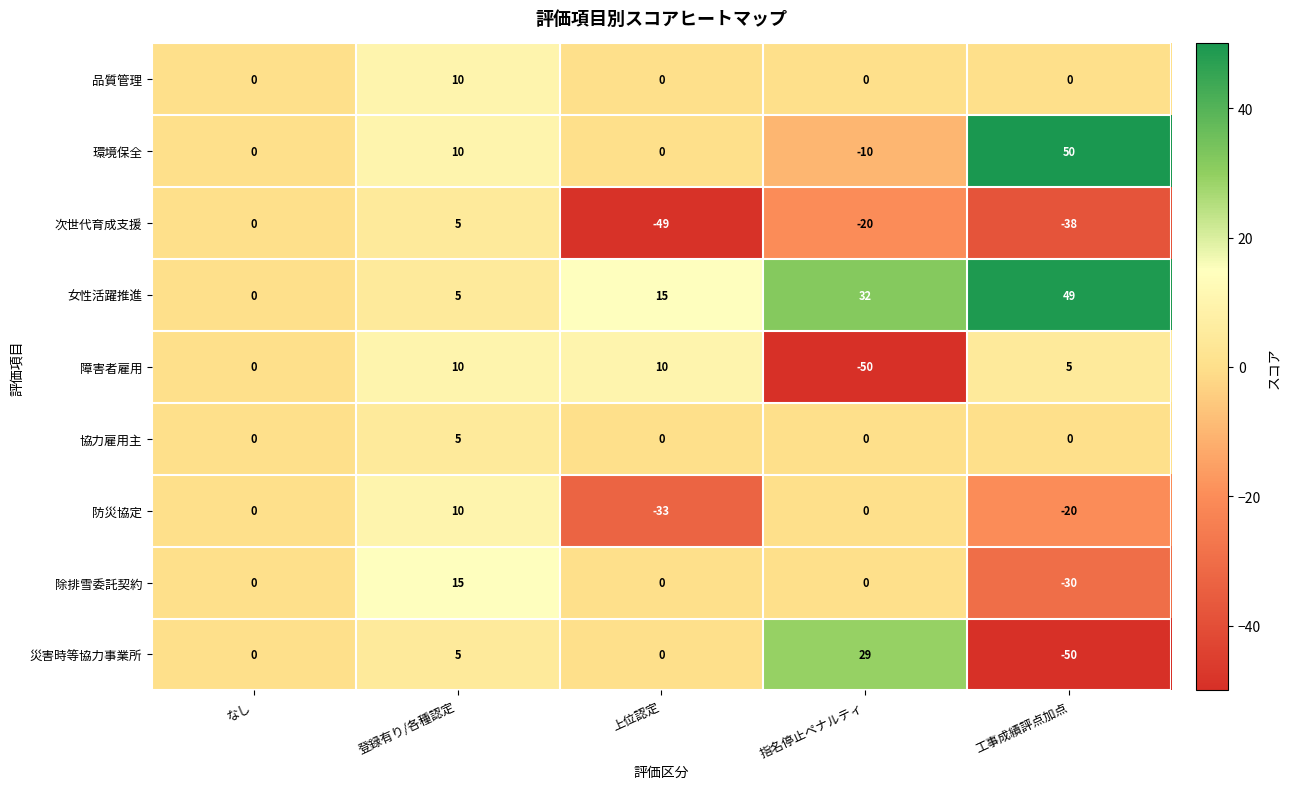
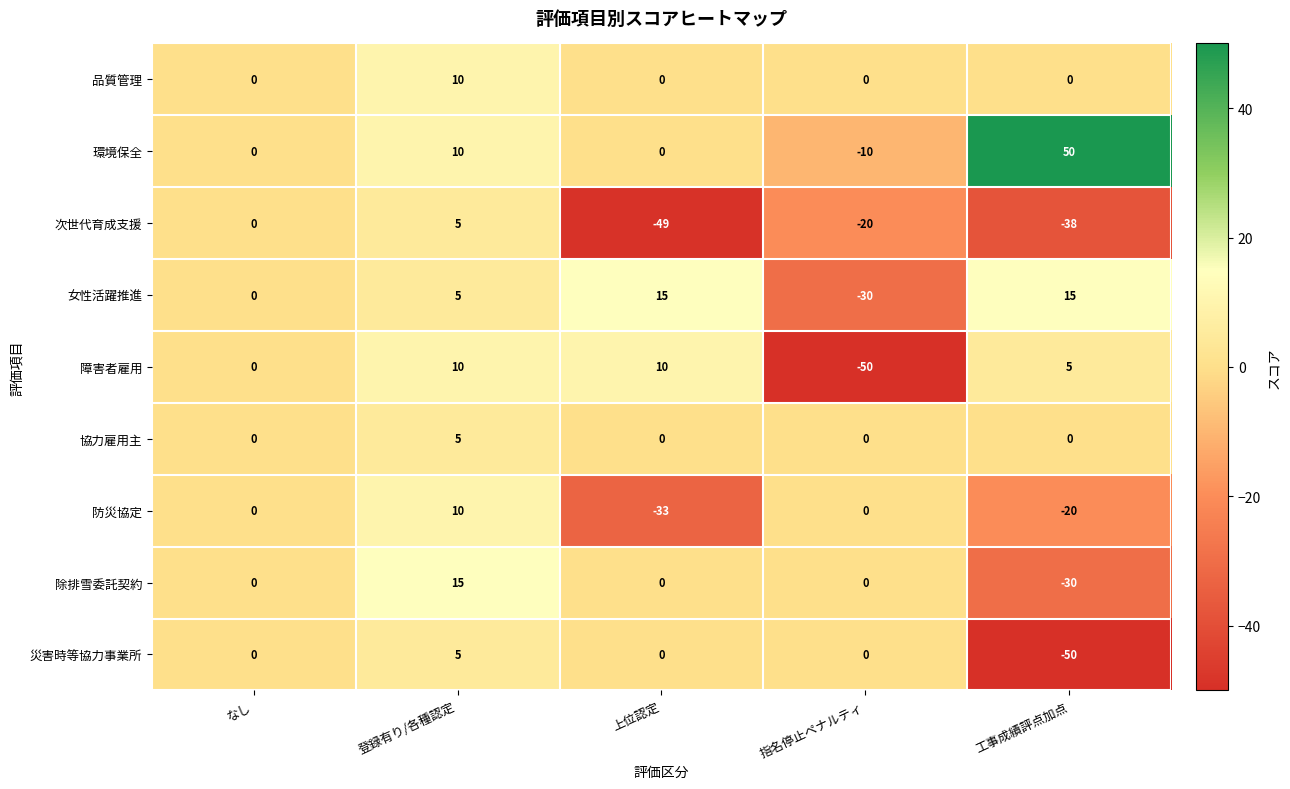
  {
    "品質管理": {
      "なし": 0,
      "登録有り/各種認定": 10,
      "上位認定": 0,
      "指名停止ペナルティ": 0,
      "工事成績評点加点": 0
    },
    "環境保全": {
      "なし": 0,
      "登録有り/各種認定": 10,
      "上位認定": 0,
      "指名停止ペナルティ": -10,
      "工事成績評点加点": 50
    },
    "次世代育成支援": {
      "なし": 0,
      "登録有り/各種認定": 5,
      "上位認定": -49,
      "指名停止ペナルティ": -20,
      "工事成績評点加点": -38
    },
    "女性活躍推進": {
      "なし": 0,
      "登録有り/各種認定": 5,
      "上位認定": 15,
-     "指名停止ペナルティ": 32,
-     "工事成績評点加点": 49
+     "指名停止ペナルティ": -30,
+     "工事成績評点加点": 15
    },
    "障害者雇用": {
      "なし": 0,
      "登録有り/各種認定": 10,
      "上位認定": 10,
      "指名停止ペナルティ": -50,
      "工事成績評点加点": 5
    },
    "協力雇用主": {
      "なし": 0,
      "登録有り/各種認定": 5,
      "上位認定": 0,
      "指名停止ペナルティ": 0,
      "工事成績評点加点": 0
    },
    "防災協定": {
      "なし": 0,
      "登録有り/各種認定": 10,
      "上位認定": -33,
      "指名停止ペナルティ": 0,
      "工事成績評点加点": -20
    },
    "除排雪委託契約": {
      "なし": 0,
      "登録有り/各種認定": 15,
      "上位認定": 0,
      "指名停止ペナルティ": 0,
      "工事成績評点加点": -30
    },
    "災害時等協力事業所": {
      "なし": 0,
      "登録有り/各種認定": 5,
      "上位認定": 0,
-     "指名停止ペナルティ": 29,
+     "指名停止ペナルティ": 0,
      "工事成績評点加点": -50
    }
  }
